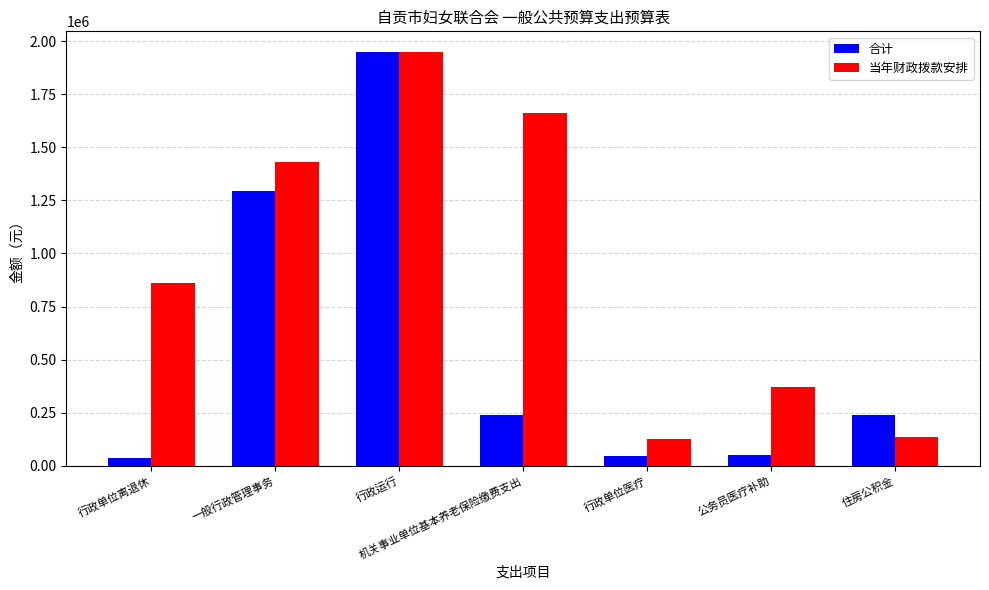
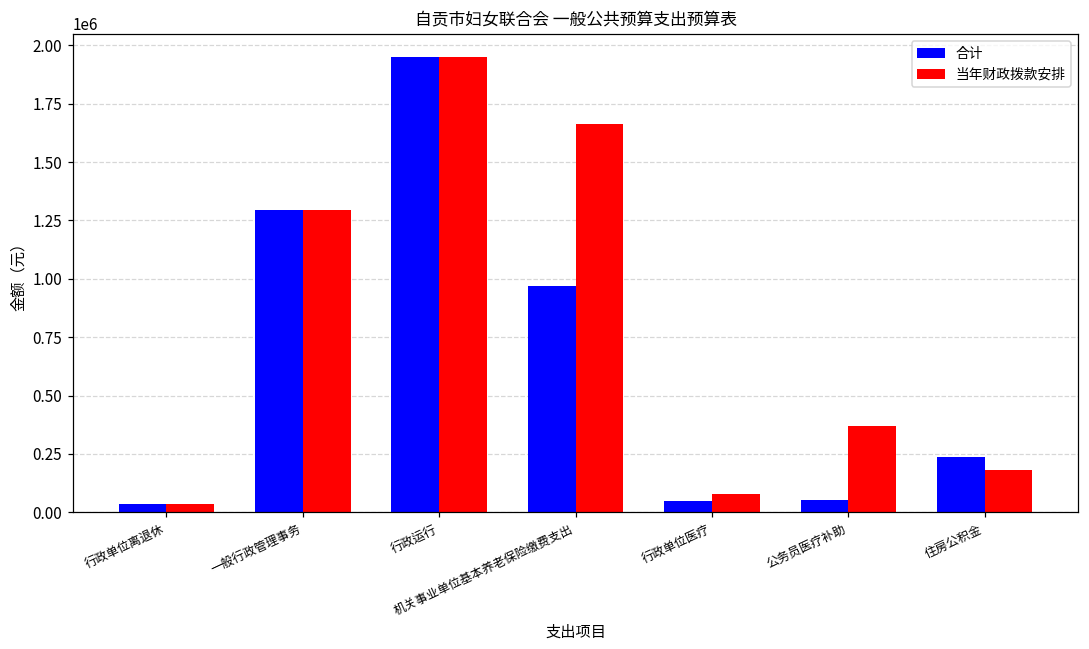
  {
    "合计": {
      "行政单位离退休": 40000,
      "一般行政管理事务": 1300000,
      "行政运行": 1950000,
-     "机关事业单位基本养老保险缴费支出": 240000,
+     "机关事业单位基本养老保险缴费支出": 970000,
      "行政单位医疗": 50000,
      "公务员医疗补助": 50000,
      "住房公积金": 240000
    },
    "当年财政拨款安排": {
-     "行政单位离退休": 860000,
-     "一般行政管理事务": 1430000,
+     "行政单位离退休": 40000,
+     "一般行政管理事务": 1300000,
      "行政运行": 1950000,
      "机关事业单位基本养老保险缴费支出": 1660000,
-     "行政单位医疗": 130000,
+     "行政单位医疗": 80000,
      "公务员医疗补助": 370000,
-     "住房公积金": 130000
+     "住房公积金": 180000
    }
  }
